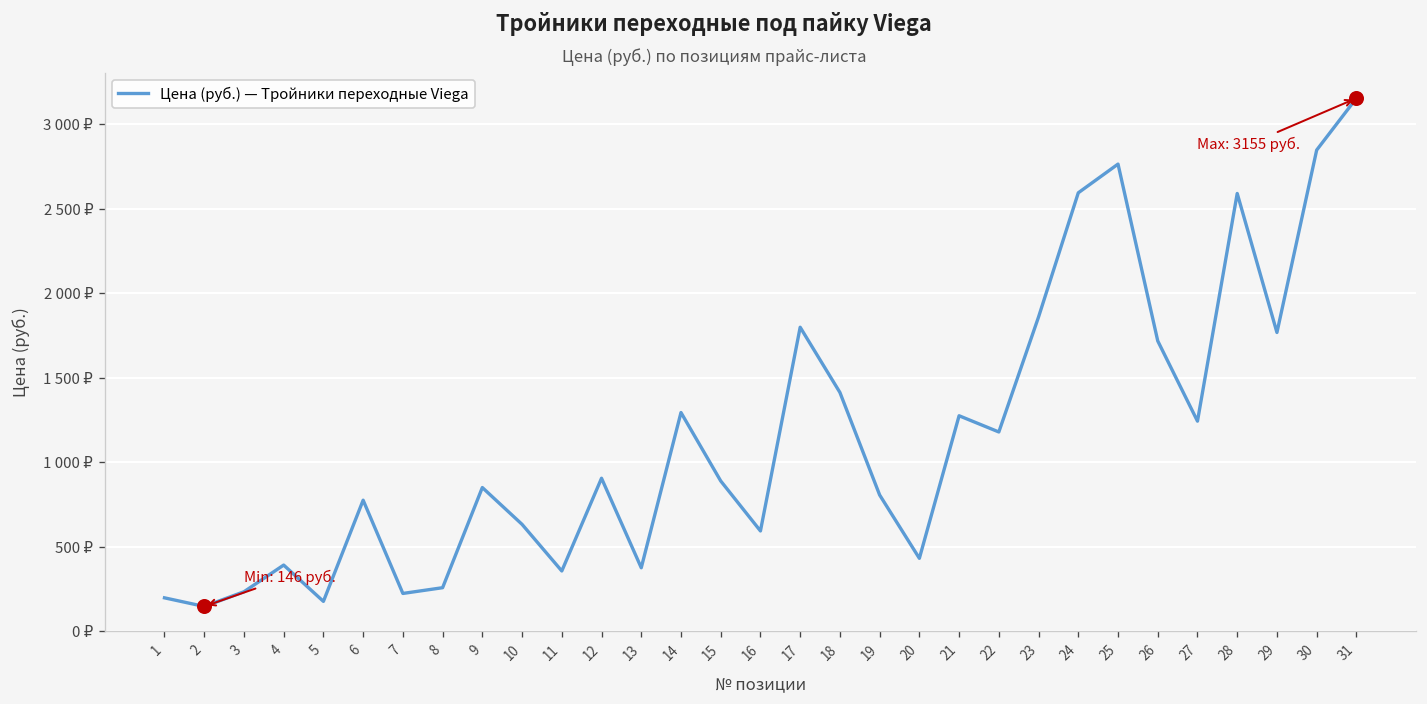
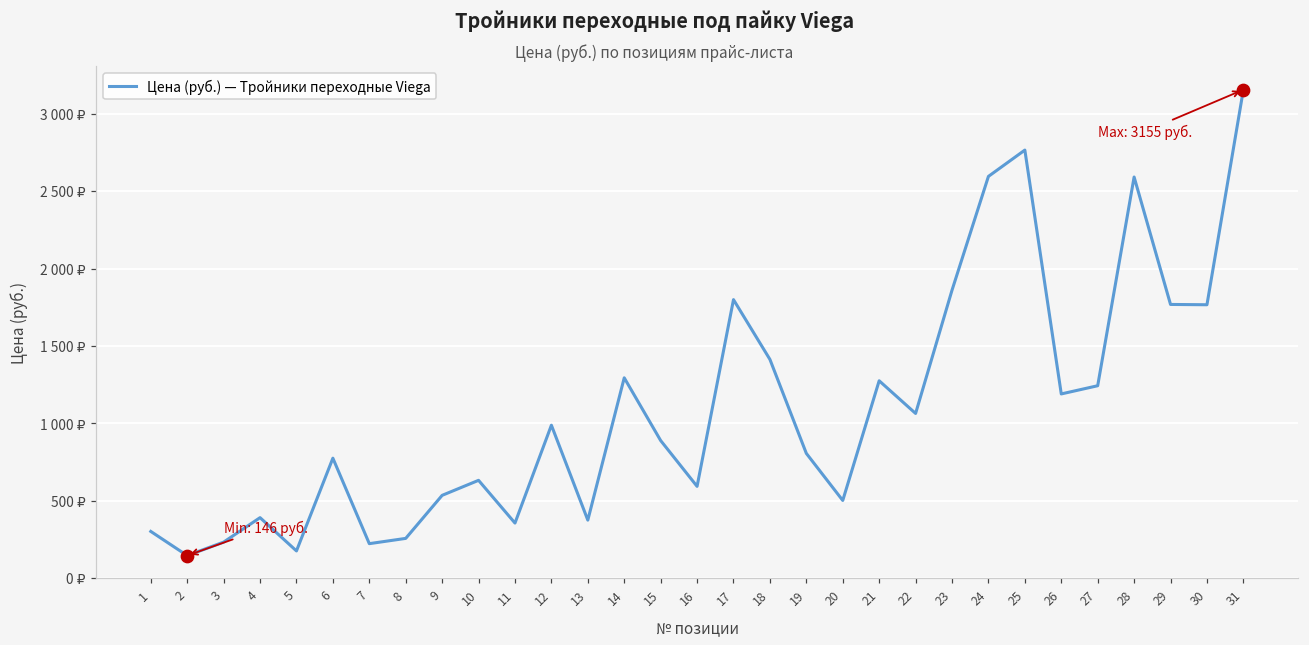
  {
    "Цена (руб.) — Тройники переходные Viega": {
-     "1": "200 ₽",
+     "1": "300 ₽",
      "4": "390 ₽",
      "6": "780 ₽",
      "7": "220 ₽",
      "8": "260 ₽",
-     "9": "850 ₽",
+     "9": "540 ₽",
      "10": "630 ₽",
      "11": "360 ₽",
-     "12": "910 ₽",
+     "12": "990 ₽",
      "13": "380 ₽",
      "14": "1290 ₽",
      "15": "890 ₽",
      "16": "590 ₽",
      "17": "1800 ₽",
      "18": "1410 ₽",
      "19": "810 ₽",
-     "20": "430 ₽",
+     "20": "500 ₽",
      "21": "1280 ₽",
-     "22": "1180 ₽",
+     "22": "1060 ₽",
      "23": "1860 ₽",
      "24": "2600 ₽",
      "25": "2770 ₽",
-     "26": "1720 ₽",
+     "26": "1190 ₽",
      "27": "1240 ₽",
      "28": "2590 ₽",
      "29": "1770 ₽",
-     "30": "2850 ₽"
+     "30": "1770 ₽"
    }
  }
